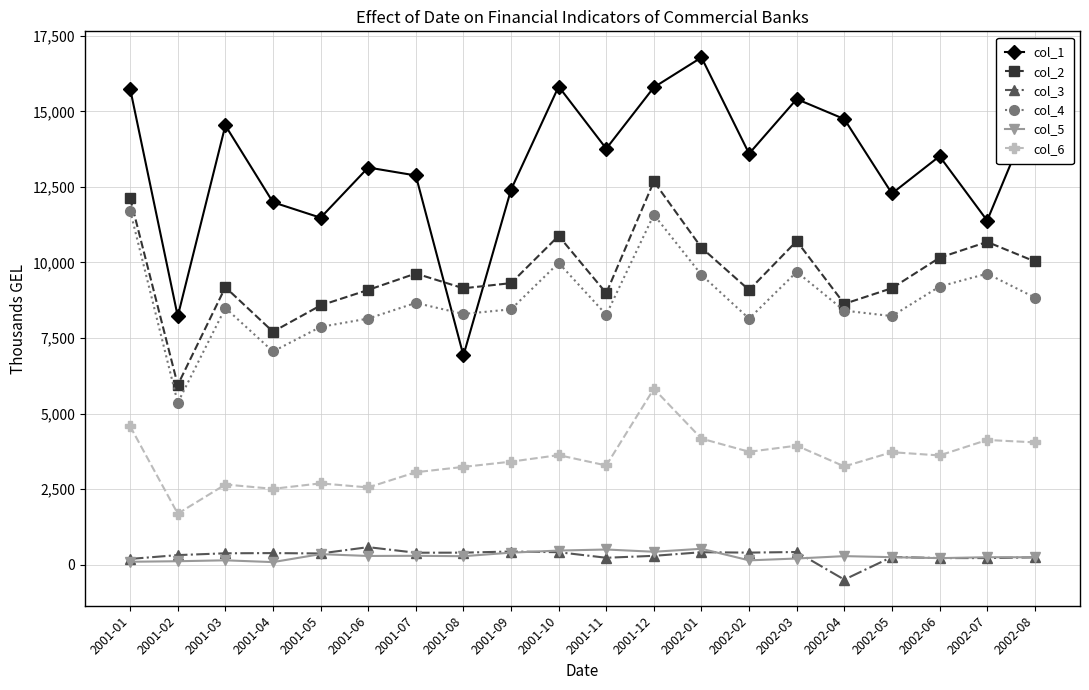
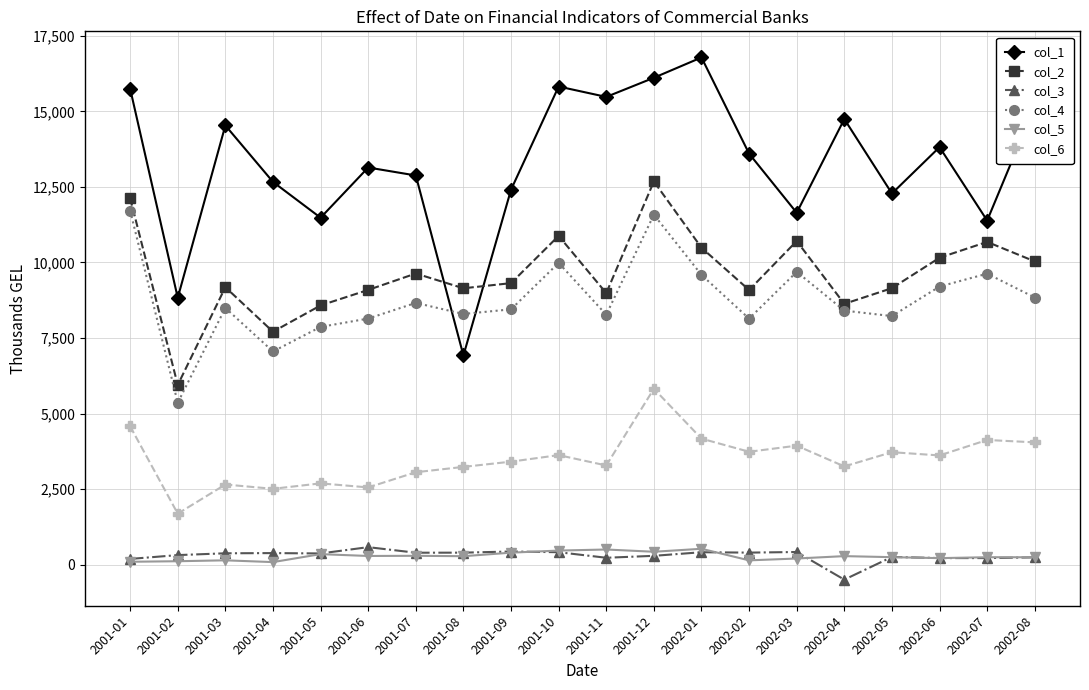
  {
    "col_1": {
      "2001-01": "15,700",
-     "2001-02": "8,200",
+     "2001-02": "8,800",
      "2001-03": "14,500",
-     "2001-04": "12,000",
+     "2001-04": "12,700",
      "2001-05": "11,500",
      "2001-06": "13,100",
      "2001-07": "12,900",
      "2001-08": "6,900",
      "2001-09": "12,400",
      "2001-10": "15,800",
-     "2001-11": "13,800",
-     "2001-12": "15,800",
+     "2001-11": "15,500",
+     "2001-12": "16,100",
      "2002-01": "16,800",
      "2002-02": "13,600",
-     "2002-03": "15,400",
+     "2002-03": "11,600",
      "2002-04": "14,700",
      "2002-05": "12,300",
-     "2002-06": "13,500",
+     "2002-06": "13,800",
      "2002-07": "11,400"
    }
  }
